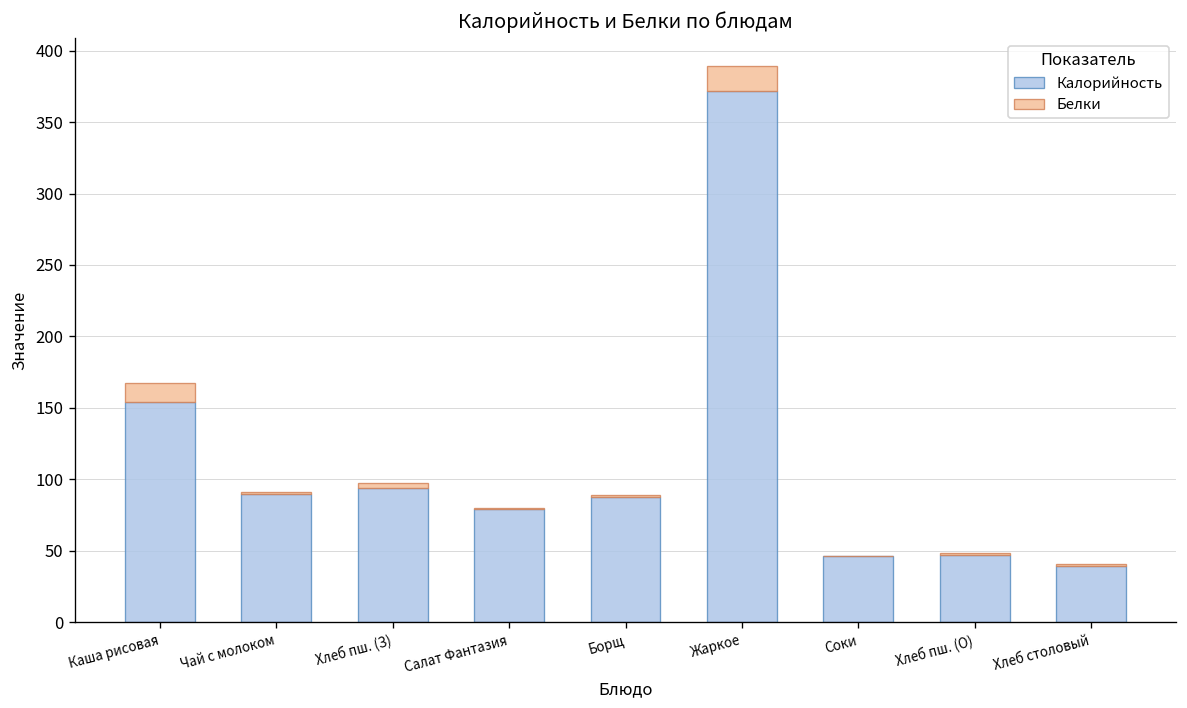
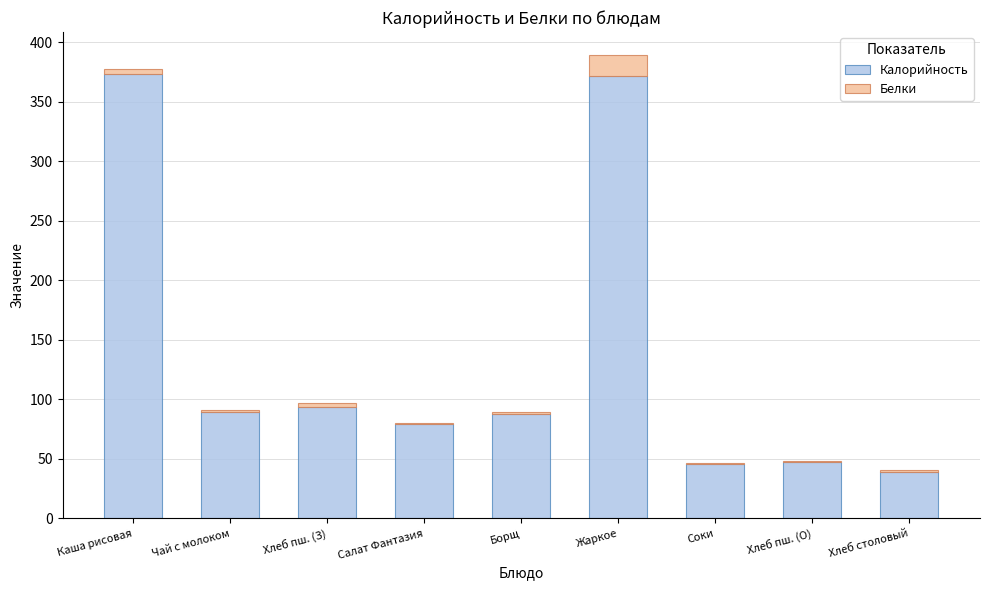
  {
    "Калорийность": {
-     "Каша рисовая": 154,
+     "Каша рисовая": 373,
      "Чай с молоком": 89,
      "Хлеб пш. (З)": 94,
      "Салат Фантазия": 79,
      "Борщ": 87,
      "Жаркое": 372,
      "Соки": 46,
      "Хлеб пш. (О)": 47,
      "Хлеб столовый": 39
    },
    "Белки": {
-     "Каша рисовая": 14,
+     "Каша рисовая": 5,
      "Хлеб пш. (З)": 3,
      "Жаркое": 17
    }
  }
